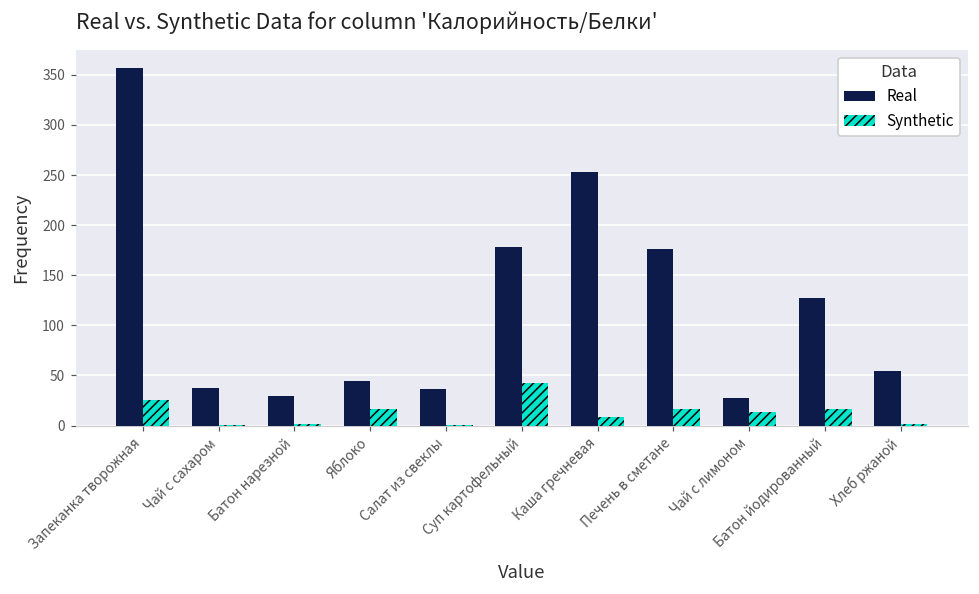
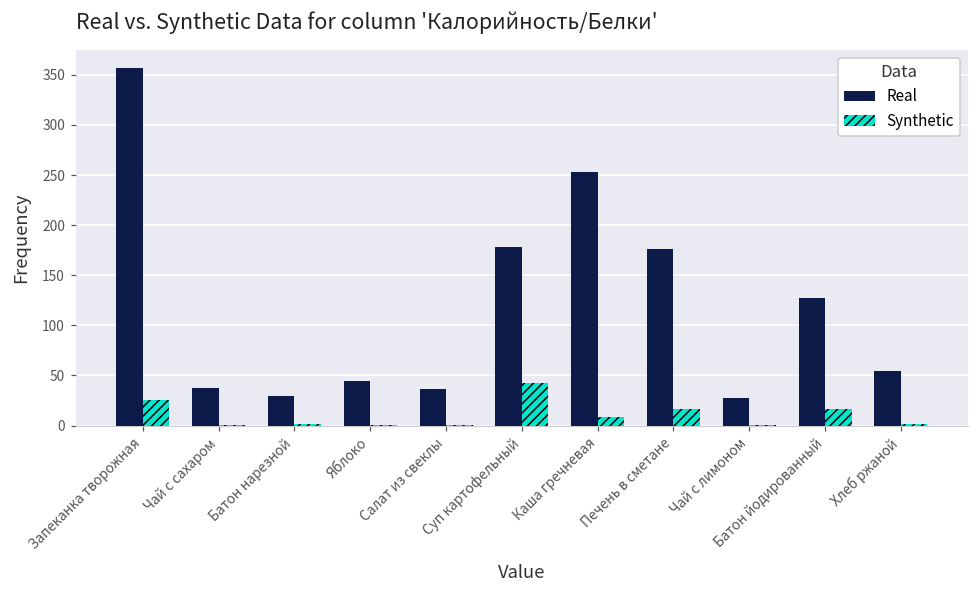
  {
    "Real": {
      "Запеканка творожная": 360,
      "Чай с сахаром": 40,
      "Батон нарезной": 30,
      "Яблоко": 40,
      "Салат из свеклы": 40,
      "Суп картофельный": 180,
      "Каша гречневая": 250,
      "Печень в сметане": 180,
      "Чай с лимоном": 30,
      "Батон йодированный": 130,
      "Хлеб ржаной": 50
    },
    "Synthetic": {
      "Запеканка творожная": 30,
-     "Яблоко": 20,
+     "Яблоко": 0,
      "Суп картофельный": 40,
      "Каша гречневая": 10,
      "Печень в сметане": 20,
-     "Чай с лимоном": 10,
+     "Чай с лимоном": 0,
      "Батон йодированный": 20
    }
  }
